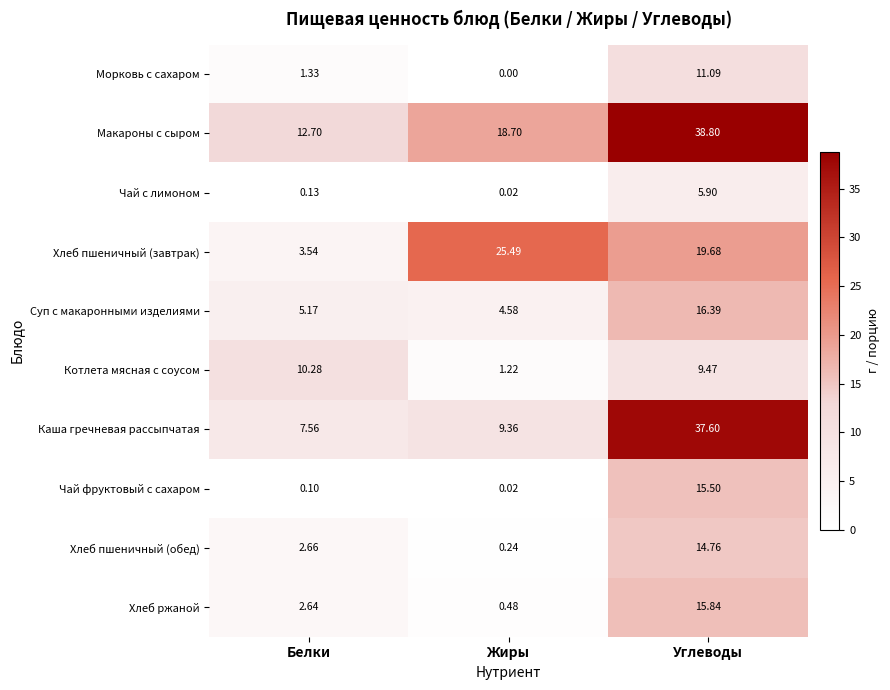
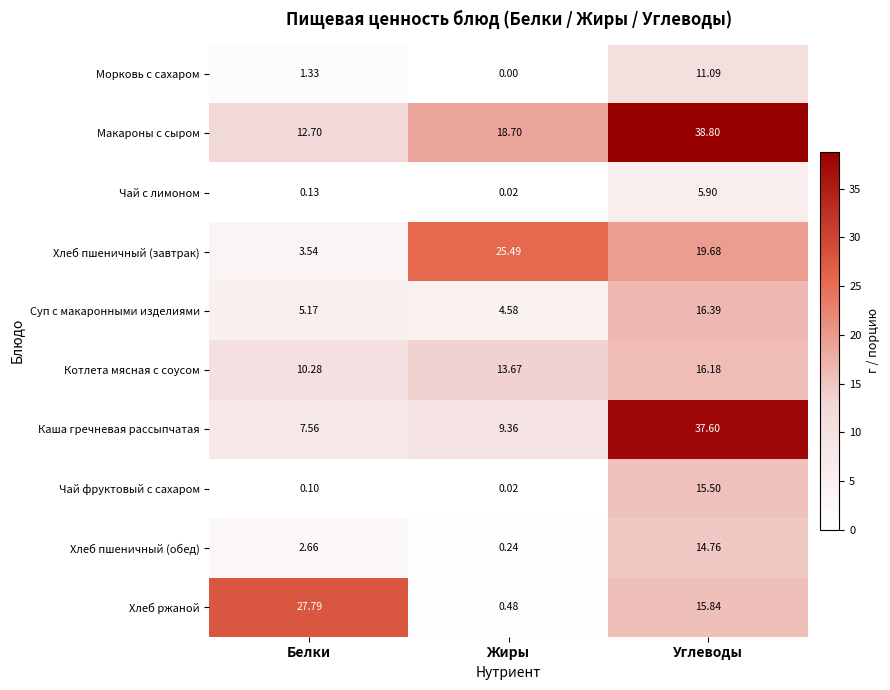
  {
    "Морковь с сахаром": {
      "Белки": 1.33,
      "Жиры": 0.00,
      "Углеводы": 11.09
    },
    "Макароны с сыром": {
      "Белки": 12.70,
      "Жиры": 18.70,
      "Углеводы": 38.80
    },
    "Чай с лимоном": {
      "Белки": 0.13,
      "Жиры": 0.02,
      "Углеводы": 5.90
    },
    "Хлеб пшеничный (завтрак)": {
      "Белки": 3.54,
      "Жиры": 25.49,
      "Углеводы": 19.68
    },
    "Суп с макаронными изделиями": {
      "Белки": 5.17,
      "Жиры": 4.58,
      "Углеводы": 16.39
    },
    "Котлета мясная с соусом": {
      "Белки": 10.28,
-     "Жиры": 1.22,
-     "Углеводы": 9.47
+     "Жиры": 13.67,
+     "Углеводы": 16.18
    },
    "Каша гречневая рассыпчатая": {
      "Белки": 7.56,
      "Жиры": 9.36,
      "Углеводы": 37.60
    },
    "Чай фруктовый с сахаром": {
      "Белки": 0.10,
      "Жиры": 0.02,
      "Углеводы": 15.50
    },
    "Хлеб пшеничный (обед)": {
      "Белки": 2.66,
      "Жиры": 0.24,
      "Углеводы": 14.76
    },
    "Хлеб ржаной": {
-     "Белки": 2.64,
+     "Белки": 27.79,
      "Жиры": 0.48,
      "Углеводы": 15.84
    }
  }
